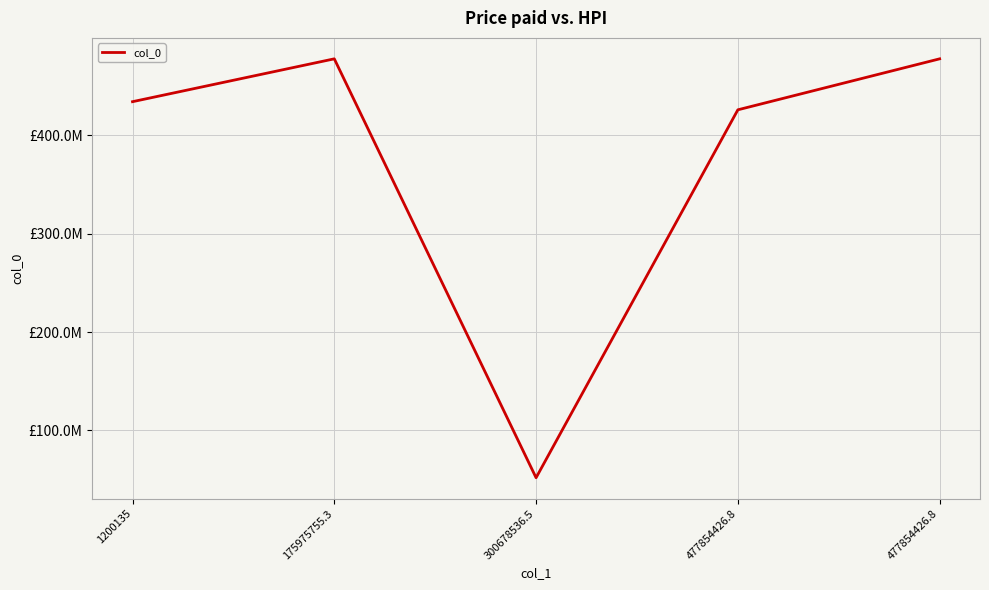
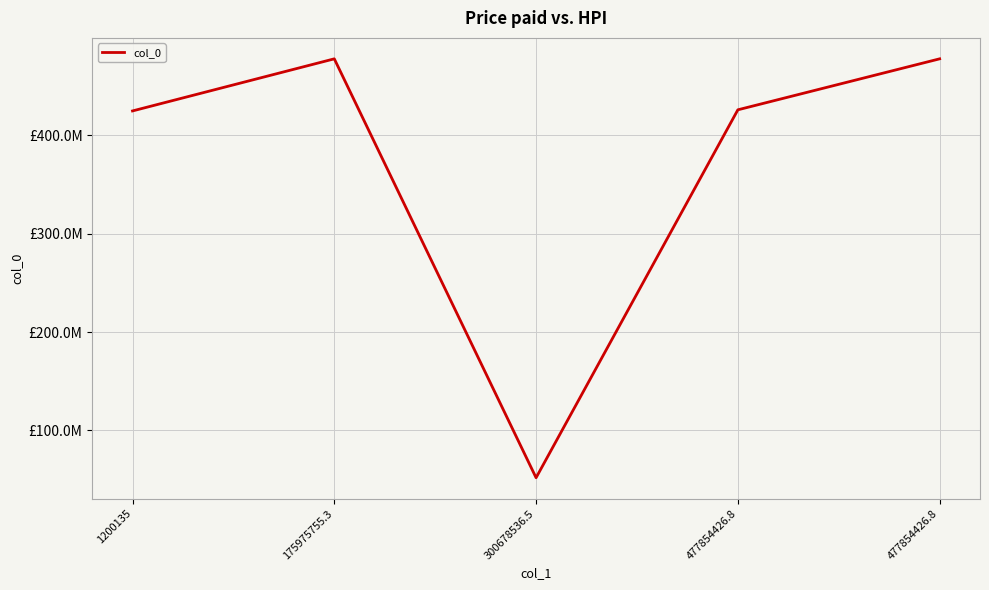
  {
-   "1200135": "£430000000",
+   "1200135": "£420000000",
    "175975755.3": "£480000000",
    "300678536.5": "£50000000"
  }
